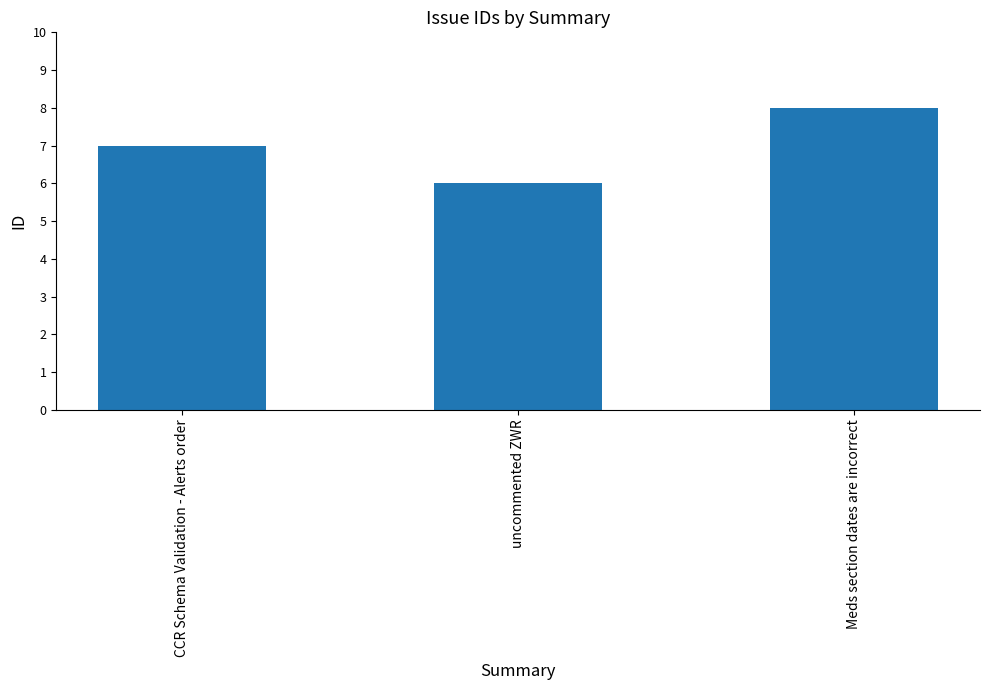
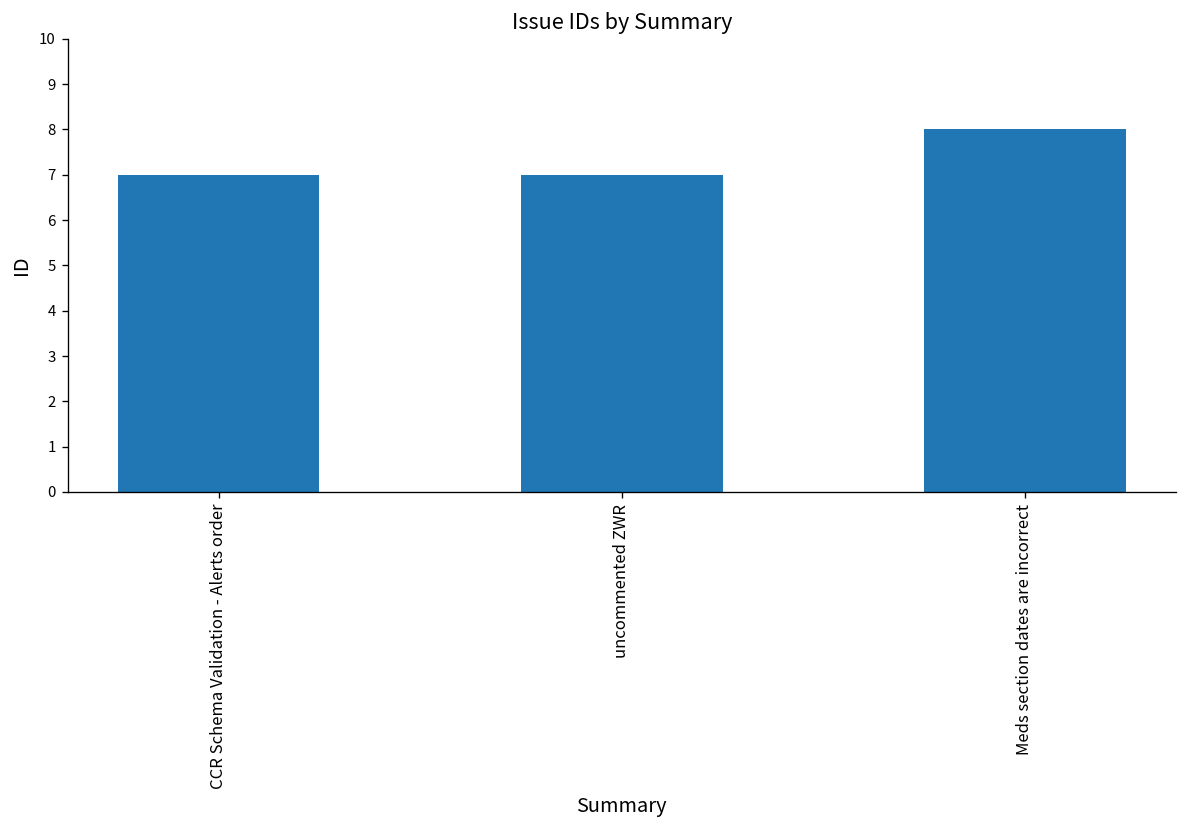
  {
    "CCR Schema Validation - Alerts order": 7,
-   "uncommented ZWR": 6,
+   "uncommented ZWR": 7,
    "Meds section dates are incorrect": 8
  }
